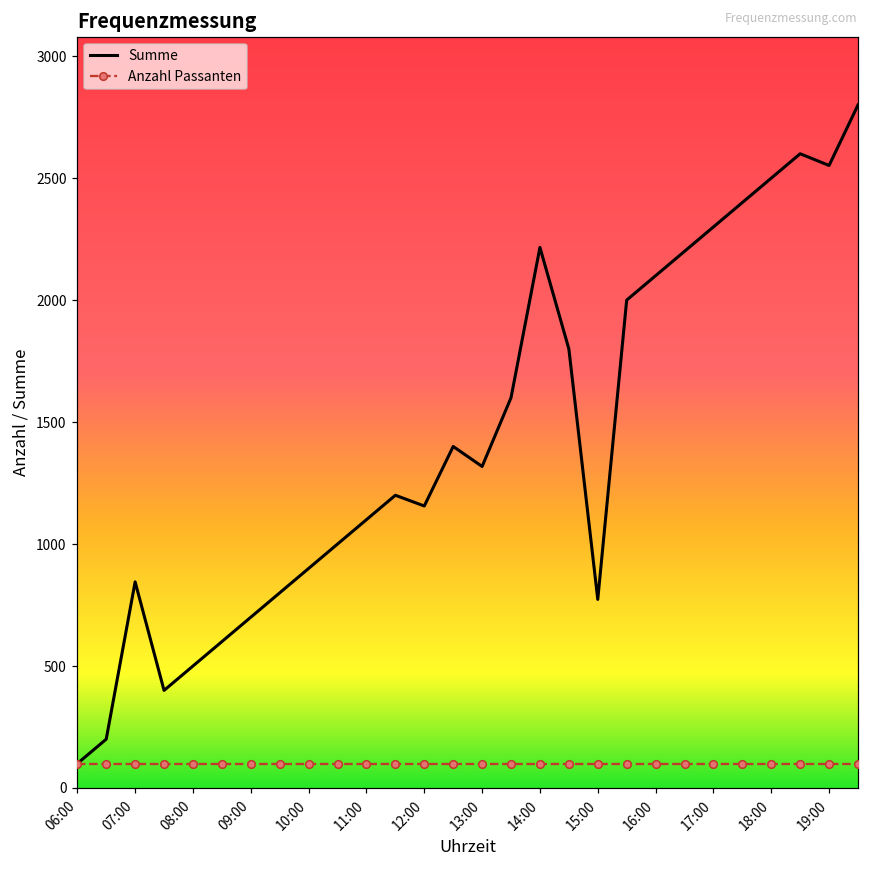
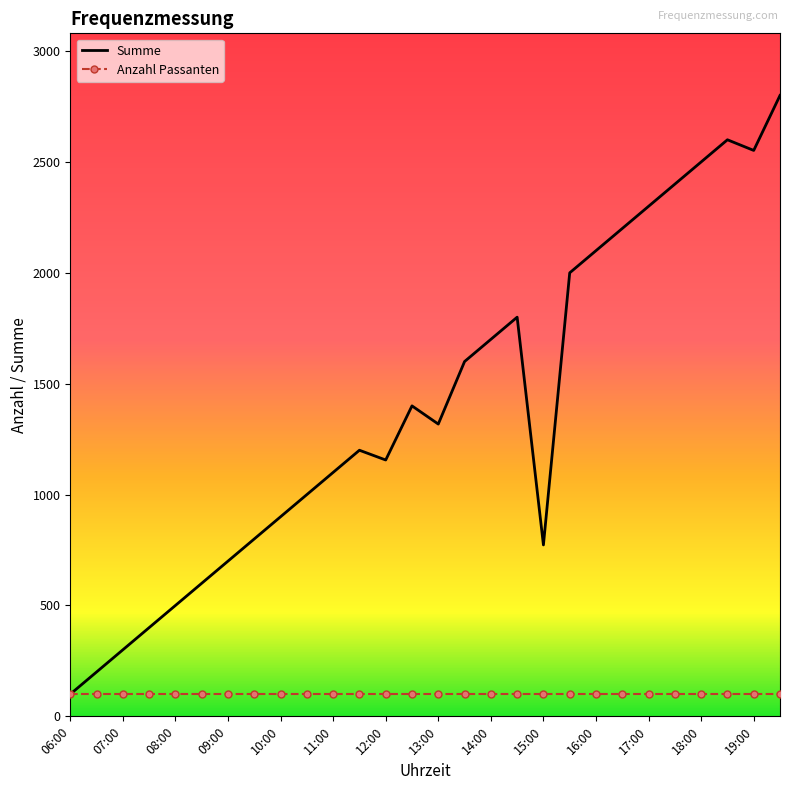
  {
    "Summe": {
-     "07:00": 850,
+     "07:00": 300,
      "08:00": 500,
      "09:00": 700,
      "10:00": 900,
      "11:00": 1100,
      "12:00": 1160,
      "13:00": 1320,
-     "14:00": 2220,
+     "14:00": 1700,
      "15:00": 770,
      "16:00": 2100,
      "17:00": 2300,
      "18:00": 2500,
      "19:00": 2550
    },
    "Anzahl Passanten": {
      "07:00": 100,
      "08:00": 100,
      "09:00": 100,
      "10:00": 100,
      "11:00": 100,
      "12:00": 100,
      "13:00": 100,
      "14:00": 100,
      "15:00": 100,
      "16:00": 100,
      "17:00": 100,
      "18:00": 100,
      "19:00": 100
    }
  }
